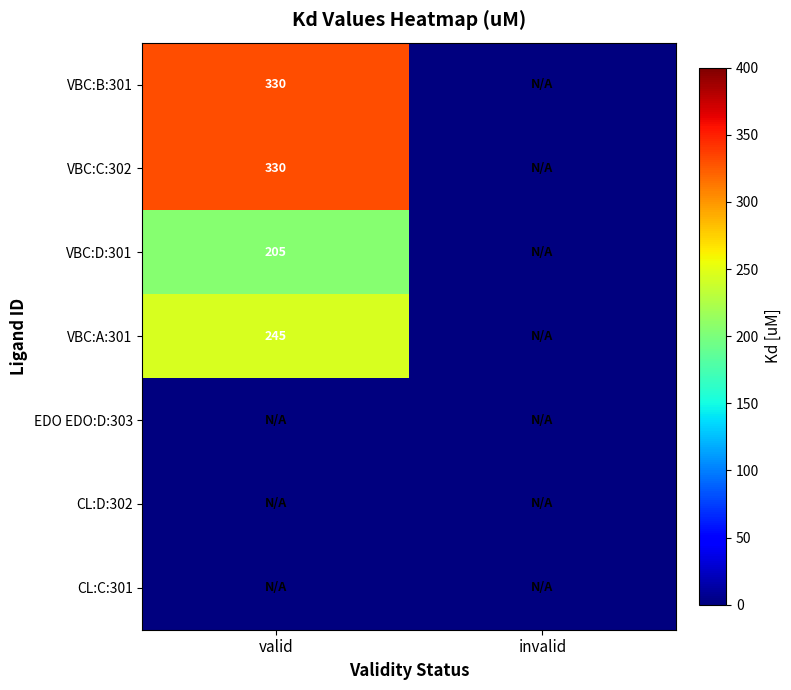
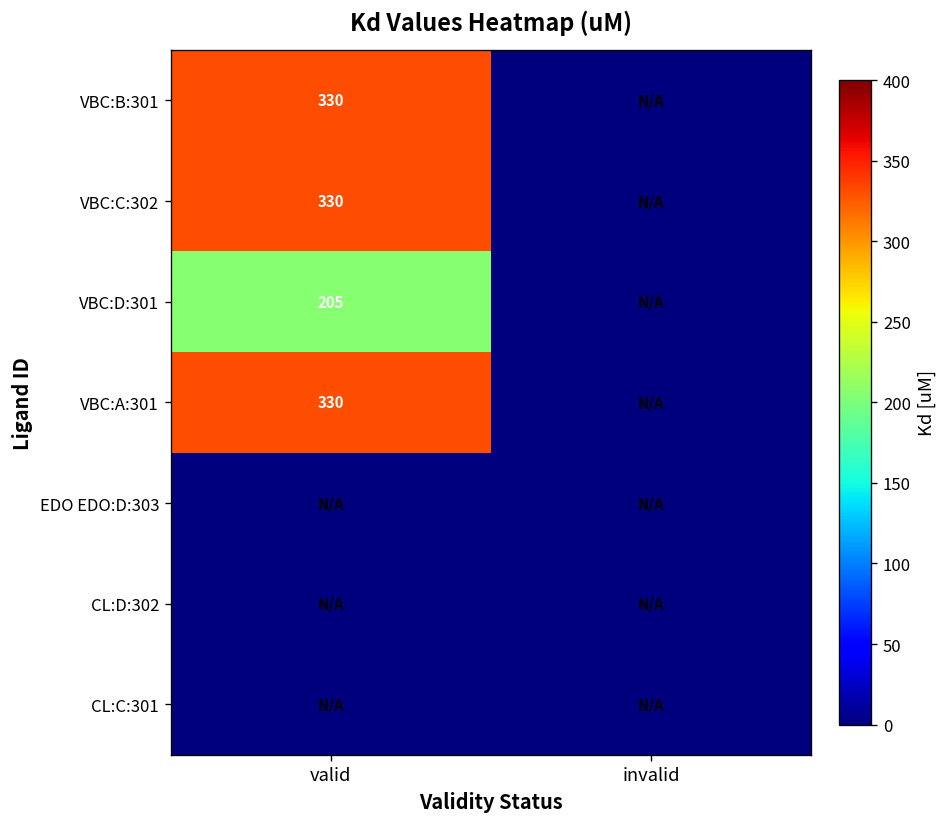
  {
    "VBC:B:301": {
      "valid": 330
    },
    "VBC:C:302": {
      "valid": 330
    },
    "VBC:D:301": {
      "valid": 205
    },
    "VBC:A:301": {
-     "valid": 245
+     "valid": 330
    }
  }
